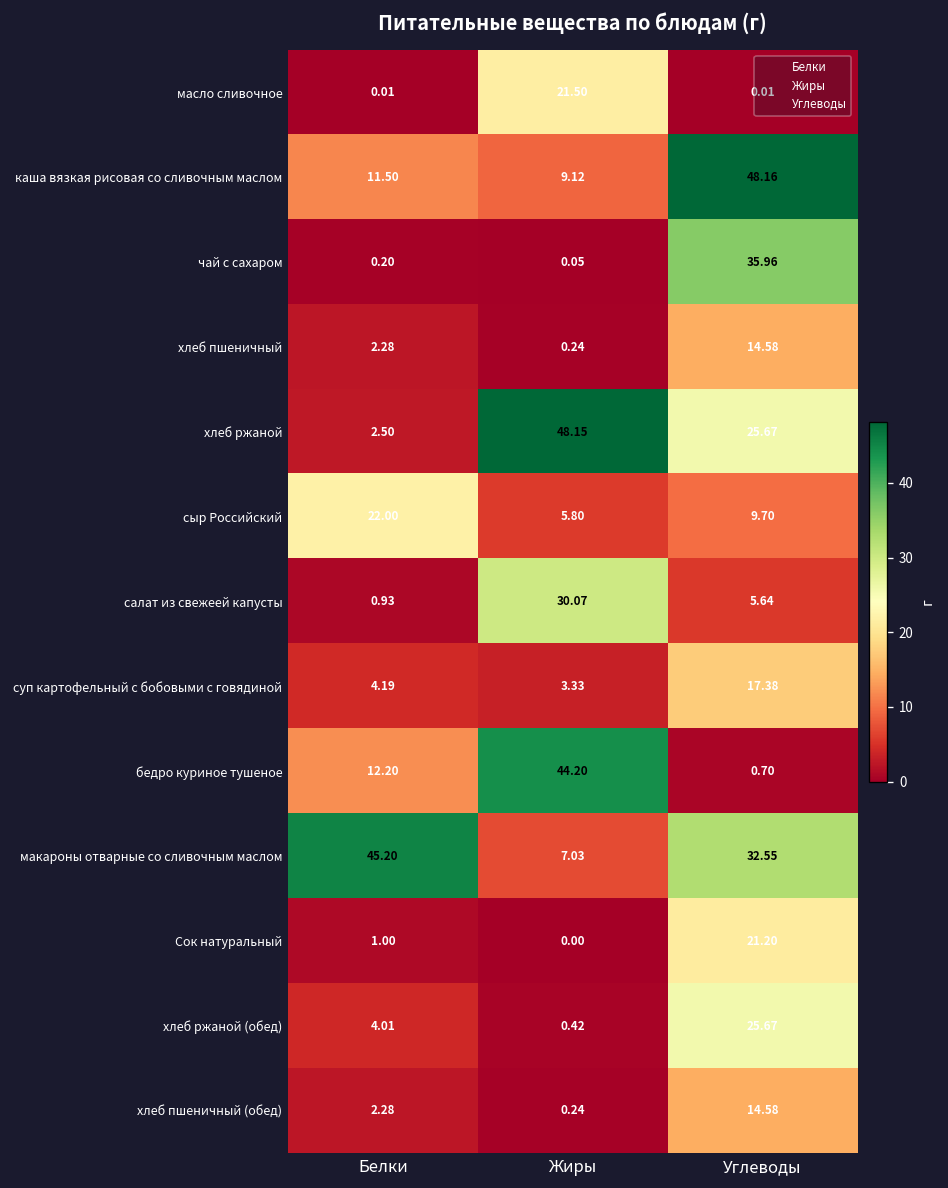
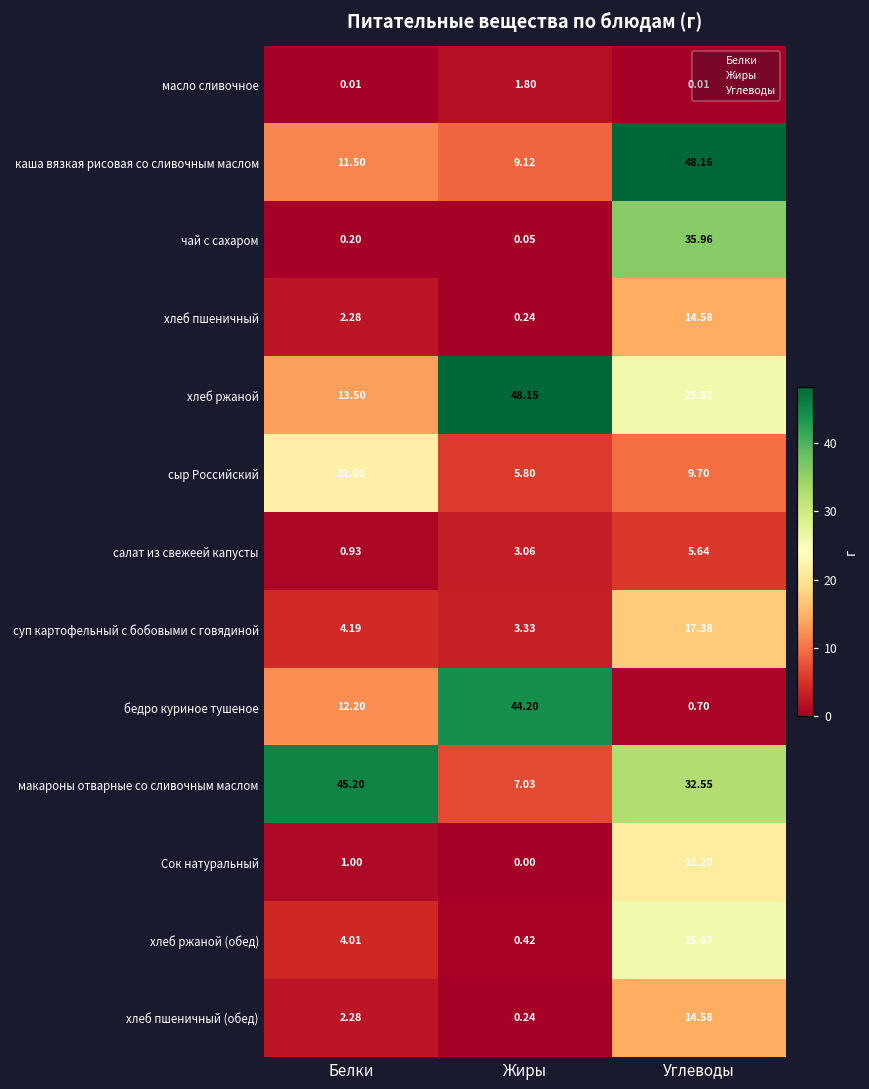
  {
    "масло сливочное": {
      "Белки": 0.01,
-     "Жиры": 21.50
+     "Жиры": 1.80
    },
    "каша вязкая рисовая со сливочным маслом": {
      "Белки": 11.50,
      "Жиры": 9.12,
      "Углеводы": 48.16
    },
    "чай с сахаром": {
      "Белки": 0.20,
      "Жиры": 0.05,
      "Углеводы": 35.96
    },
    "хлеб пшеничный": {
      "Белки": 2.28,
      "Жиры": 0.24,
      "Углеводы": 14.58
    },
    "хлеб ржаной": {
-     "Белки": 2.50,
+     "Белки": 13.50,
      "Жиры": 48.15,
      "Углеводы": 25.67
    },
    "сыр Российский": {
      "Белки": 22.00,
      "Жиры": 5.80,
      "Углеводы": 9.70
    },
    "салат из свежеей капусты": {
      "Белки": 0.93,
-     "Жиры": 30.07,
+     "Жиры": 3.06,
      "Углеводы": 5.64
    },
    "суп картофельный с бобовыми с говядиной": {
      "Белки": 4.19,
      "Жиры": 3.33,
      "Углеводы": 17.38
    },
    "бедро куриное тушеное": {
      "Белки": 12.20,
      "Жиры": 44.20,
      "Углеводы": 0.70
    },
    "макароны отварные со сливочным маслом": {
      "Белки": 45.20,
      "Жиры": 7.03,
      "Углеводы": 32.55
    },
    "Сок натуральный": {
      "Белки": 1.00,
      "Жиры": 0.00,
      "Углеводы": 21.20
    },
    "хлеб ржаной (обед)": {
      "Белки": 4.01,
      "Жиры": 0.42,
      "Углеводы": 25.67
    },
    "хлеб пшеничный (обед)": {
      "Белки": 2.28,
      "Жиры": 0.24,
      "Углеводы": 14.58
    }
  }
